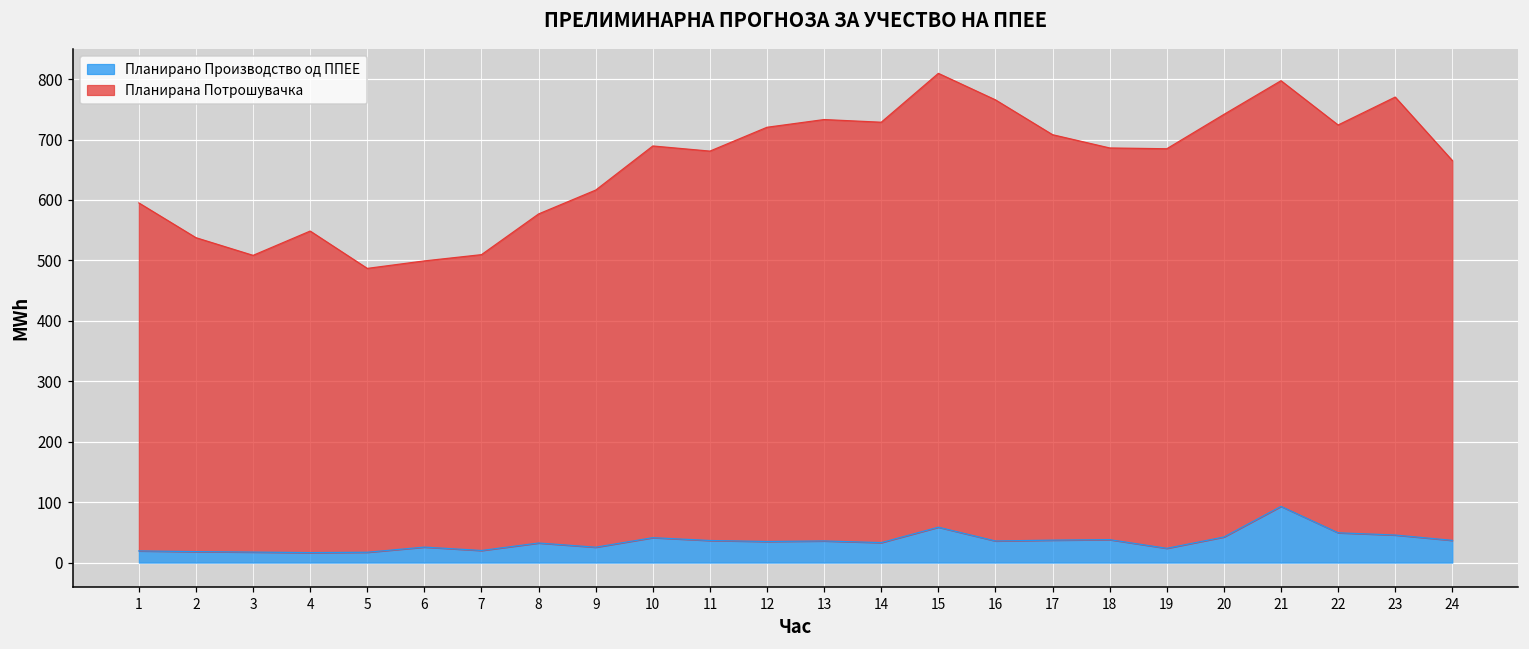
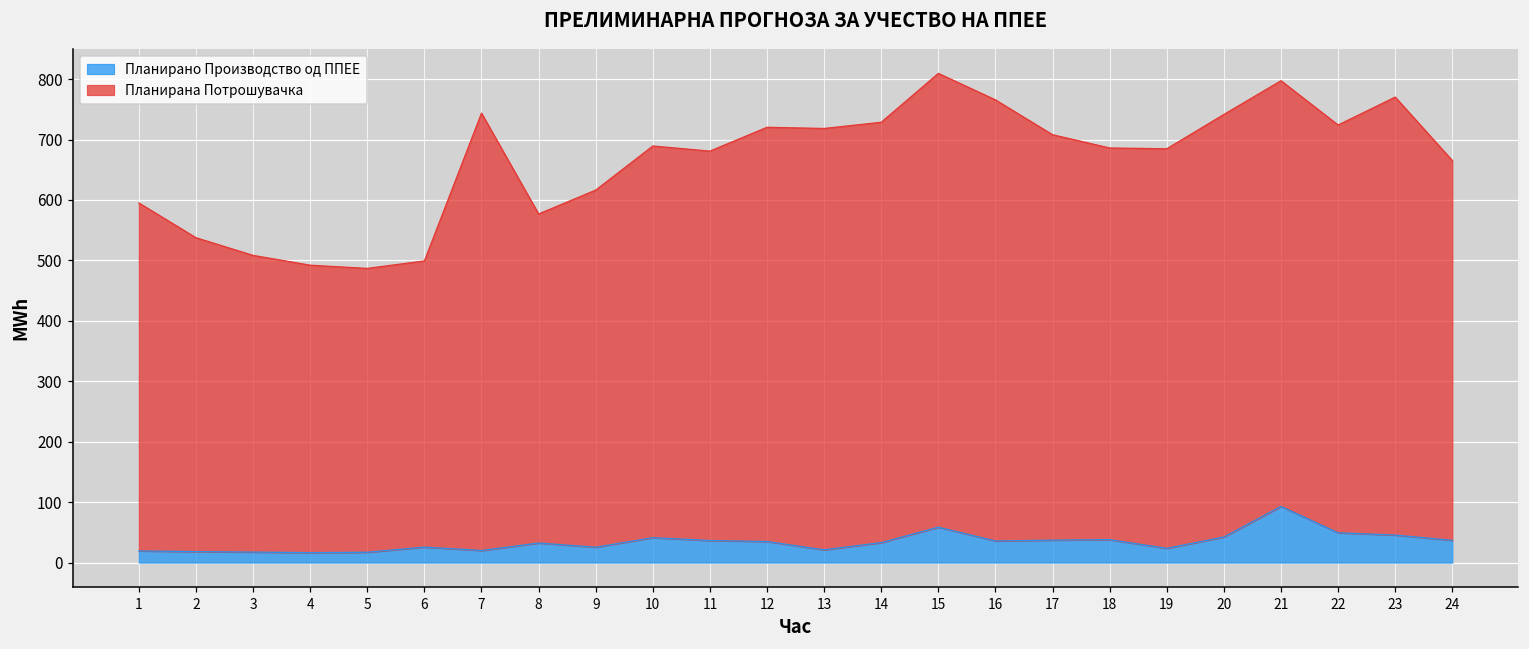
  {
    "Планирано Производство од ППЕЕ": {
      "1": 20,
      "2": 20,
      "3": 20,
      "4": 20,
      "5": 20,
      "6": 30,
      "7": 20,
      "8": 30,
      "9": 30,
      "10": 40,
      "11": 40,
      "12": 30,
-     "13": 40,
+     "13": 20,
      "14": 30,
      "15": 60,
      "16": 40,
      "17": 40,
      "18": 40,
      "19": 20,
      "20": 40,
      "21": 90,
      "22": 50,
      "23": 50,
      "24": 40
    },
    "Планирана Потрошувачка": {
      "1": 580,
      "2": 520,
      "3": 490,
-     "4": 530,
+     "4": 480,
      "5": 470,
      "6": 470,
-     "7": 490,
+     "7": 720,
      "8": 540,
      "9": 590,
      "10": 650,
      "11": 640,
      "12": 690,
      "13": 700,
      "14": 700,
      "15": 750,
      "16": 730,
      "17": 670,
      "18": 650,
      "19": 660,
      "20": 700,
      "21": 700,
      "22": 670,
      "23": 720,
      "24": 630
    }
  }
